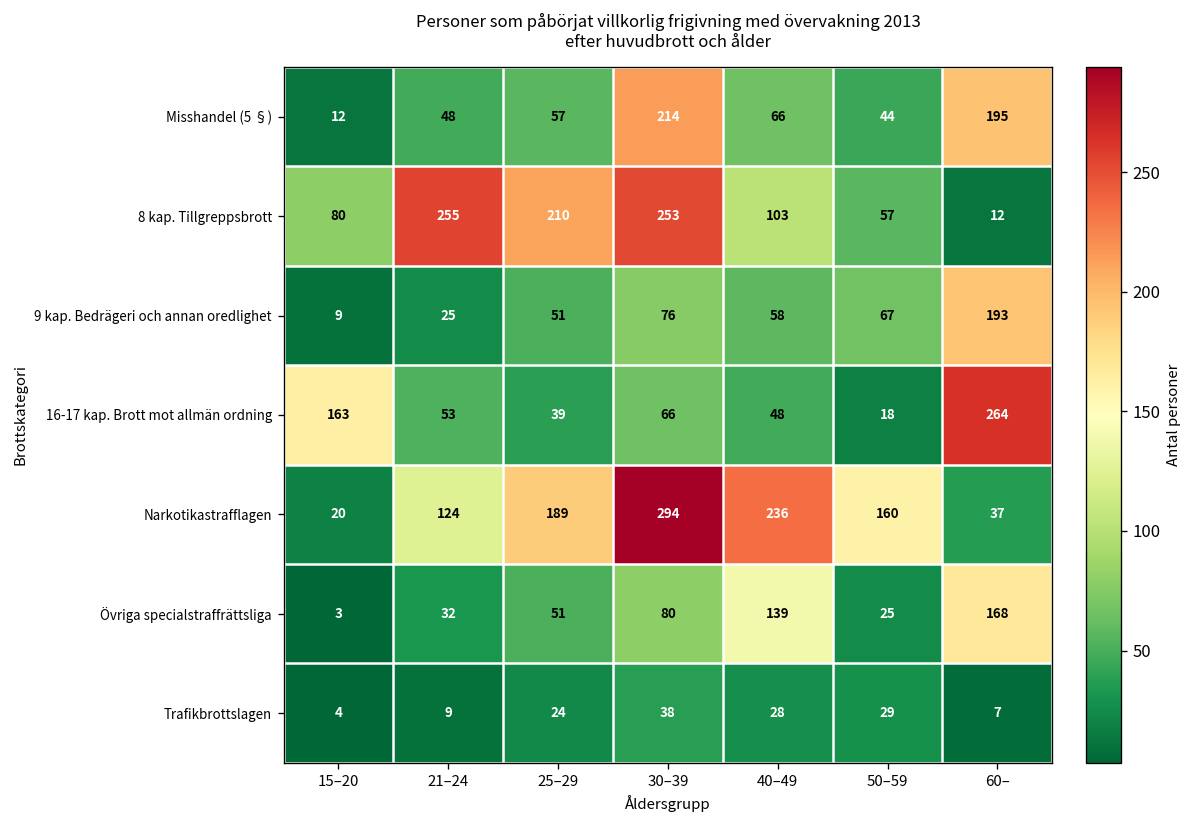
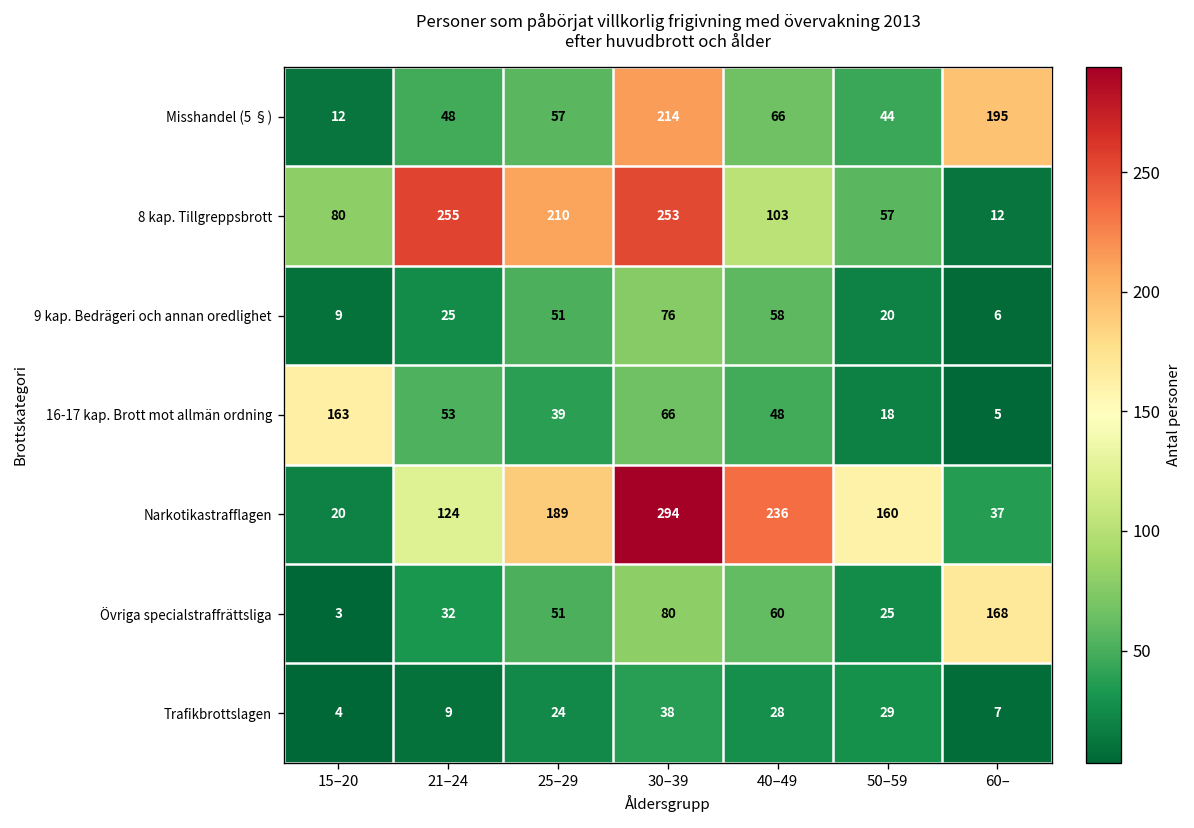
  {
    "Misshandel (5 §)": {
      "15–20": 12,
      "21–24": 48,
      "25–29": 57,
      "30–39": 214,
      "40–49": 66,
      "50–59": 44,
      "60–": 195
    },
    "8 kap. Tillgreppsbrott": {
      "15–20": 80,
      "21–24": 255,
      "25–29": 210,
      "30–39": 253,
      "40–49": 103,
      "50–59": 57,
      "60–": 12
    },
    "9 kap. Bedrägeri och annan oredlighet": {
      "15–20": 9,
      "21–24": 25,
      "25–29": 51,
      "30–39": 76,
      "40–49": 58,
-     "50–59": 67,
-     "60–": 193
+     "50–59": 20,
+     "60–": 6
    },
    "16-17 kap. Brott mot allmän ordning": {
      "15–20": 163,
      "21–24": 53,
      "25–29": 39,
      "30–39": 66,
      "40–49": 48,
      "50–59": 18,
-     "60–": 264
+     "60–": 5
    },
    "Narkotikastrafflagen": {
      "15–20": 20,
      "21–24": 124,
      "25–29": 189,
      "30–39": 294,
      "40–49": 236,
      "50–59": 160,
      "60–": 37
    },
    "Övriga specialstraffrättsliga": {
      "15–20": 3,
      "21–24": 32,
      "25–29": 51,
      "30–39": 80,
-     "40–49": 139,
+     "40–49": 60,
      "50–59": 25,
      "60–": 168
    },
    "Trafikbrottslagen": {
      "15–20": 4,
      "21–24": 9,
      "25–29": 24,
      "30–39": 38,
      "40–49": 28,
      "50–59": 29,
      "60–": 7
    }
  }
